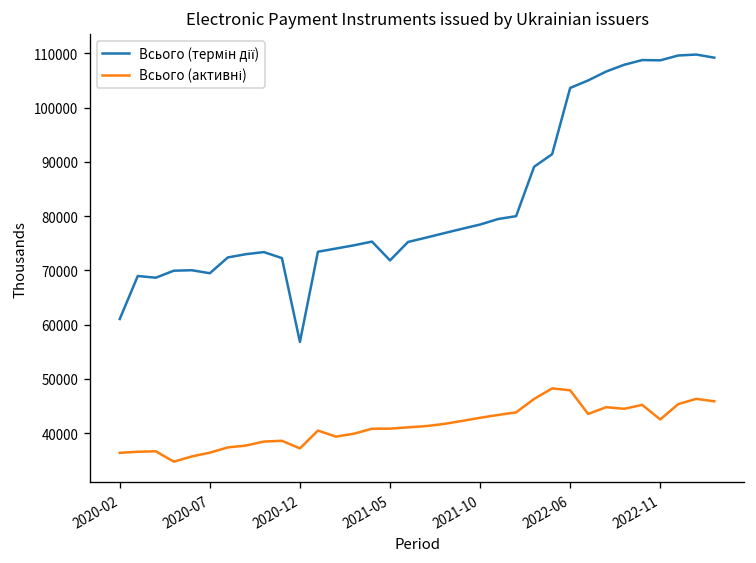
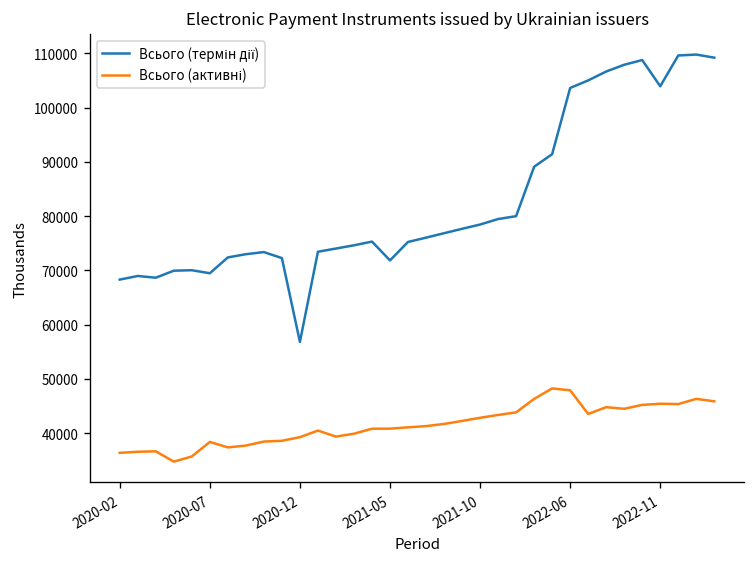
  {
    "Всього (термін дії)": {
-     "2020-02": 61000,
+     "2020-02": 68000,
      "2020-07": 69000,
      "2020-12": 57000,
      "2021-05": 72000,
      "2021-10": 78000,
      "2022-06": 104000,
-     "2022-11": 109000
+     "2022-11": 104000
    },
    "Всього (активні)": {
      "2020-02": 36000,
-     "2020-07": 36000,
-     "2020-12": 37000,
+     "2020-07": 38000,
+     "2020-12": 39000,
      "2021-05": 41000,
      "2021-10": 43000,
      "2022-06": 48000,
-     "2022-11": 43000
+     "2022-11": 45000
    }
  }
